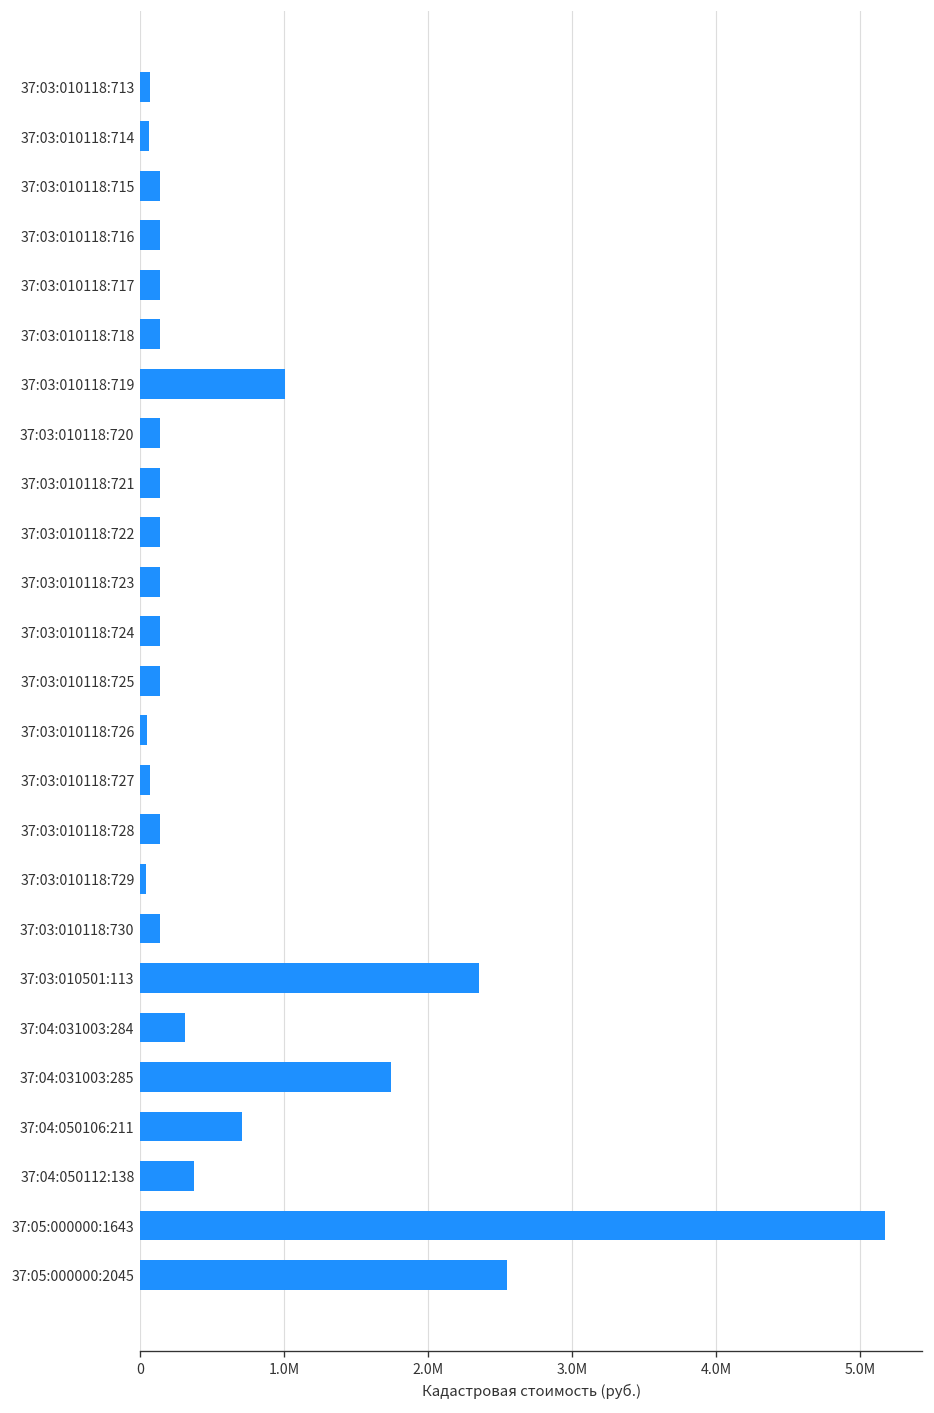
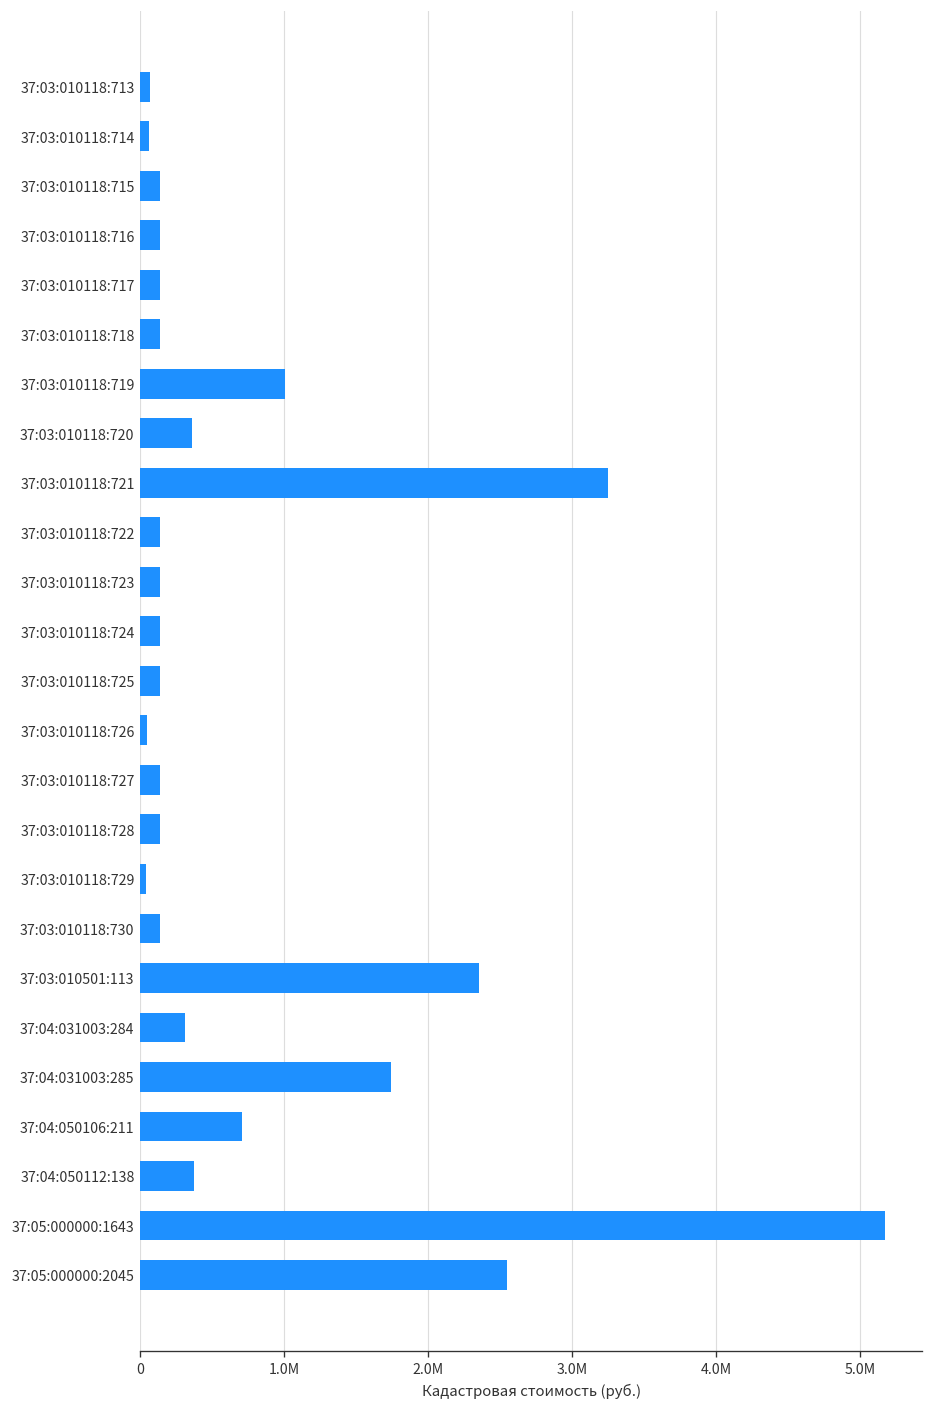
  {
    "37:03:010118:713": 70000,
    "37:03:010118:714": 60000,
    "37:03:010118:715": 140000,
    "37:03:010118:716": 140000,
    "37:03:010118:717": 140000,
    "37:03:010118:718": 140000,
    "37:03:010118:719": 1000000,
-   "37:03:010118:720": 140000,
-   "37:03:010118:721": 140000,
+   "37:03:010118:720": 360000,
+   "37:03:010118:721": 3250000,
    "37:03:010118:722": 140000,
    "37:03:010118:723": 140000,
    "37:03:010118:724": 140000,
    "37:03:010118:725": 140000,
    "37:03:010118:726": 40000,
-   "37:03:010118:727": 70000,
+   "37:03:010118:727": 140000,
    "37:03:010118:728": 140000,
    "37:03:010118:729": 40000,
    "37:03:010118:730": 140000,
    "37:03:010501:113": 2350000,
    "37:04:031003:284": 310000,
    "37:04:031003:285": 1740000,
    "37:04:050106:211": 710000,
    "37:04:050112:138": 370000,
    "37:05:000000:1643": 5170000,
    "37:05:000000:2045": 2550000
  }
